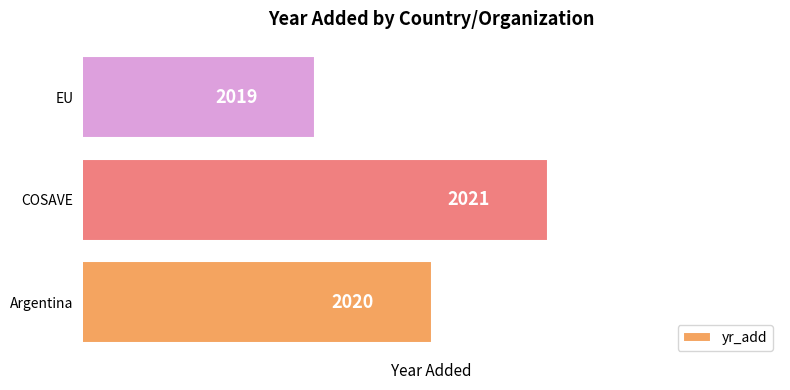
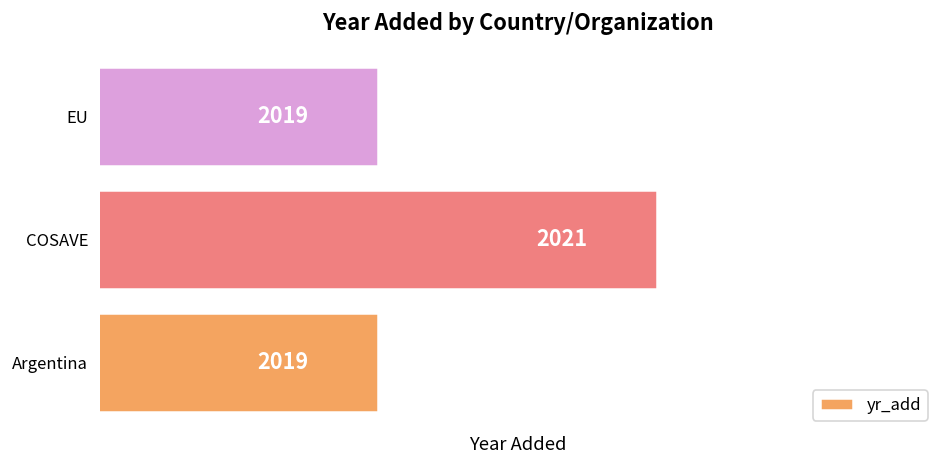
  {
    "EU": 2019,
    "COSAVE": 2021,
-   "Argentina": 2020
+   "Argentina": 2019
  }
